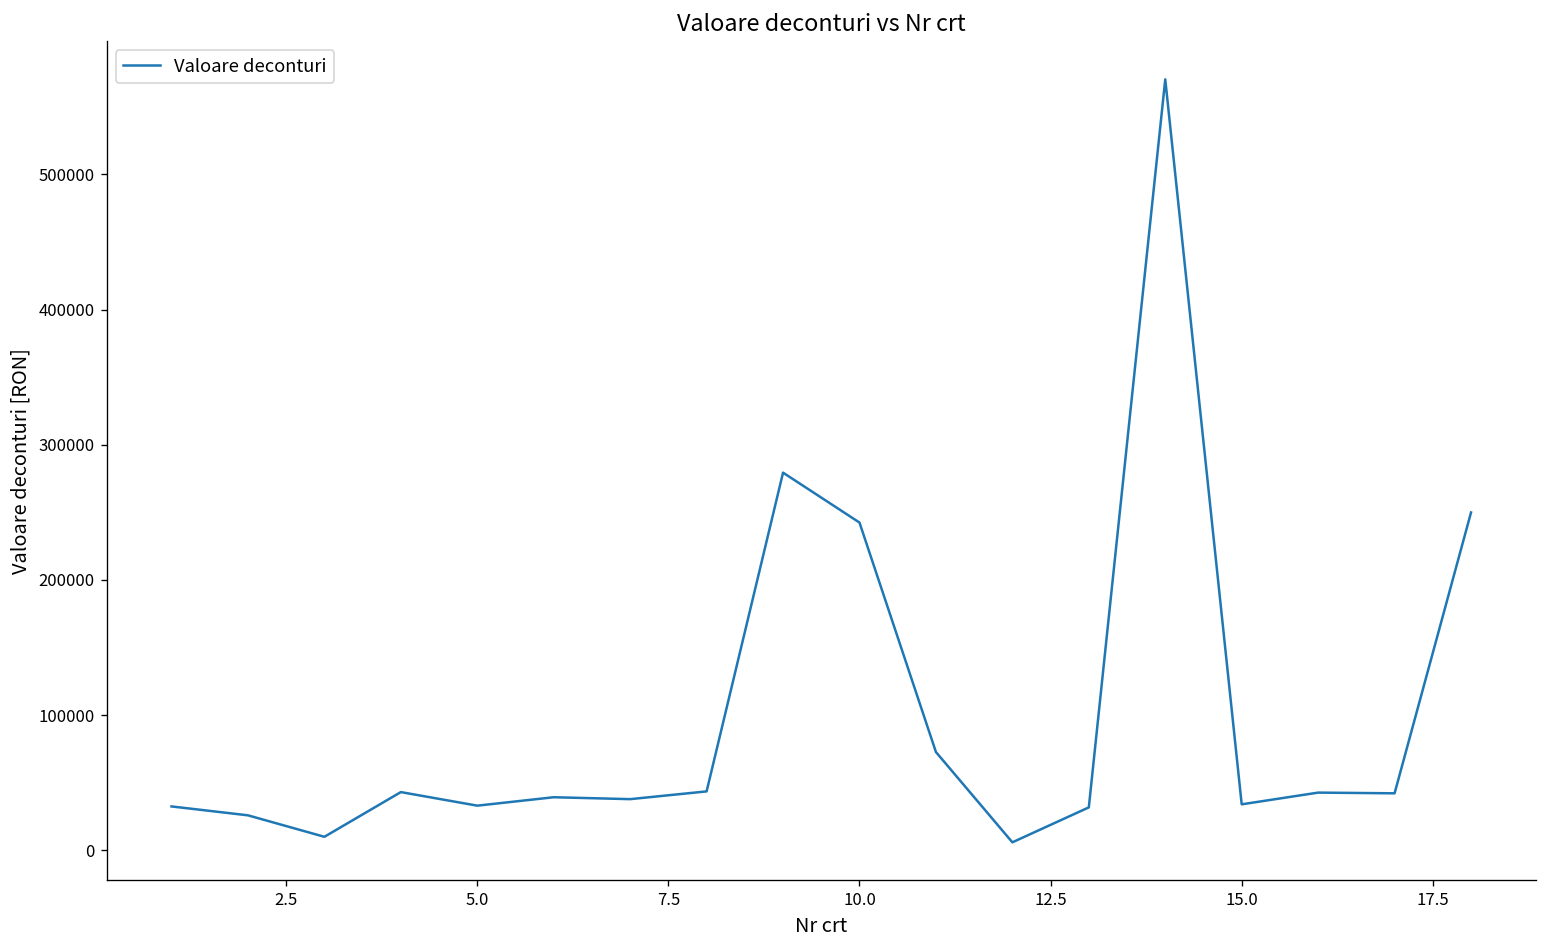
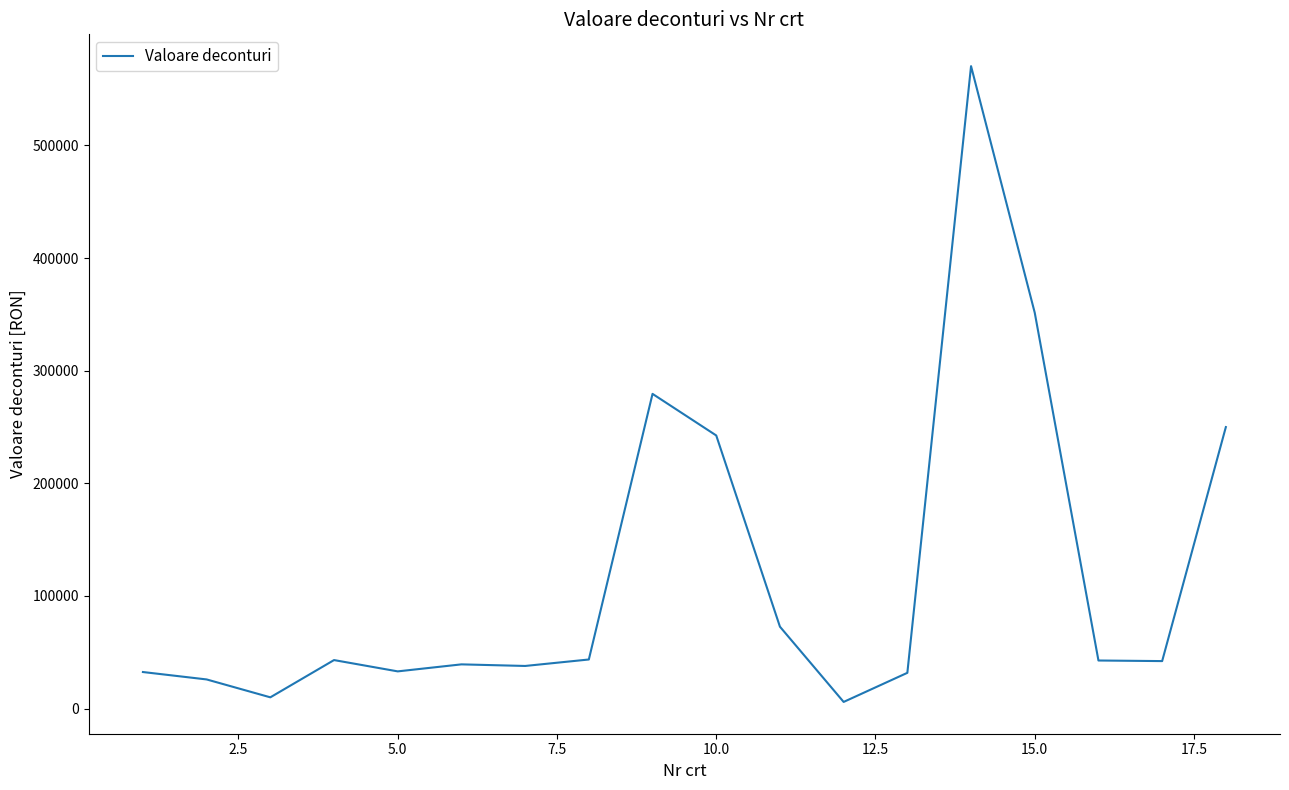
  {
    "5.0": 33000,
    "10.0": 242000,
-   "15.0": 34000
+   "15.0": 351000
  }
